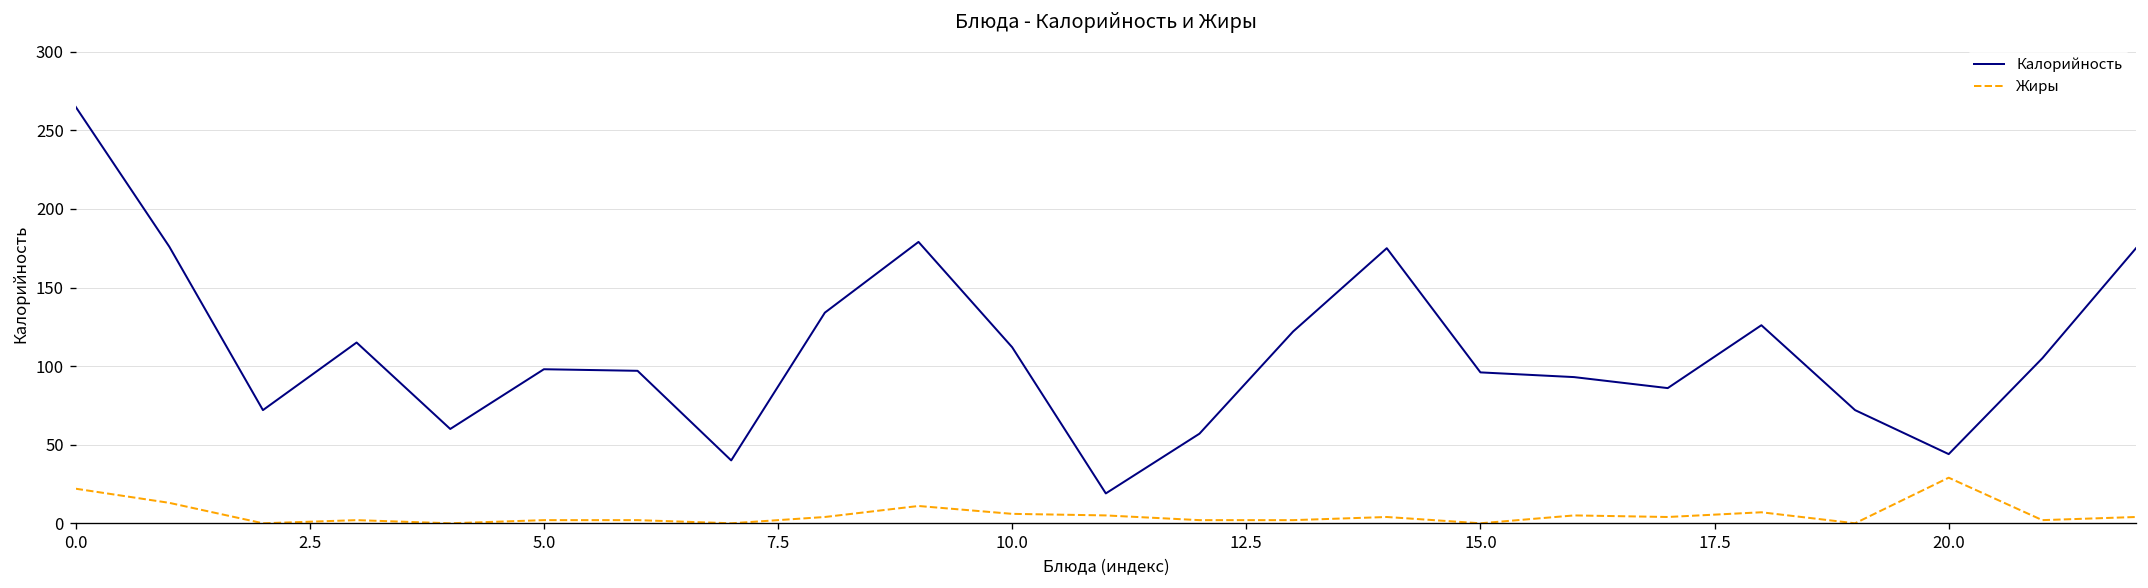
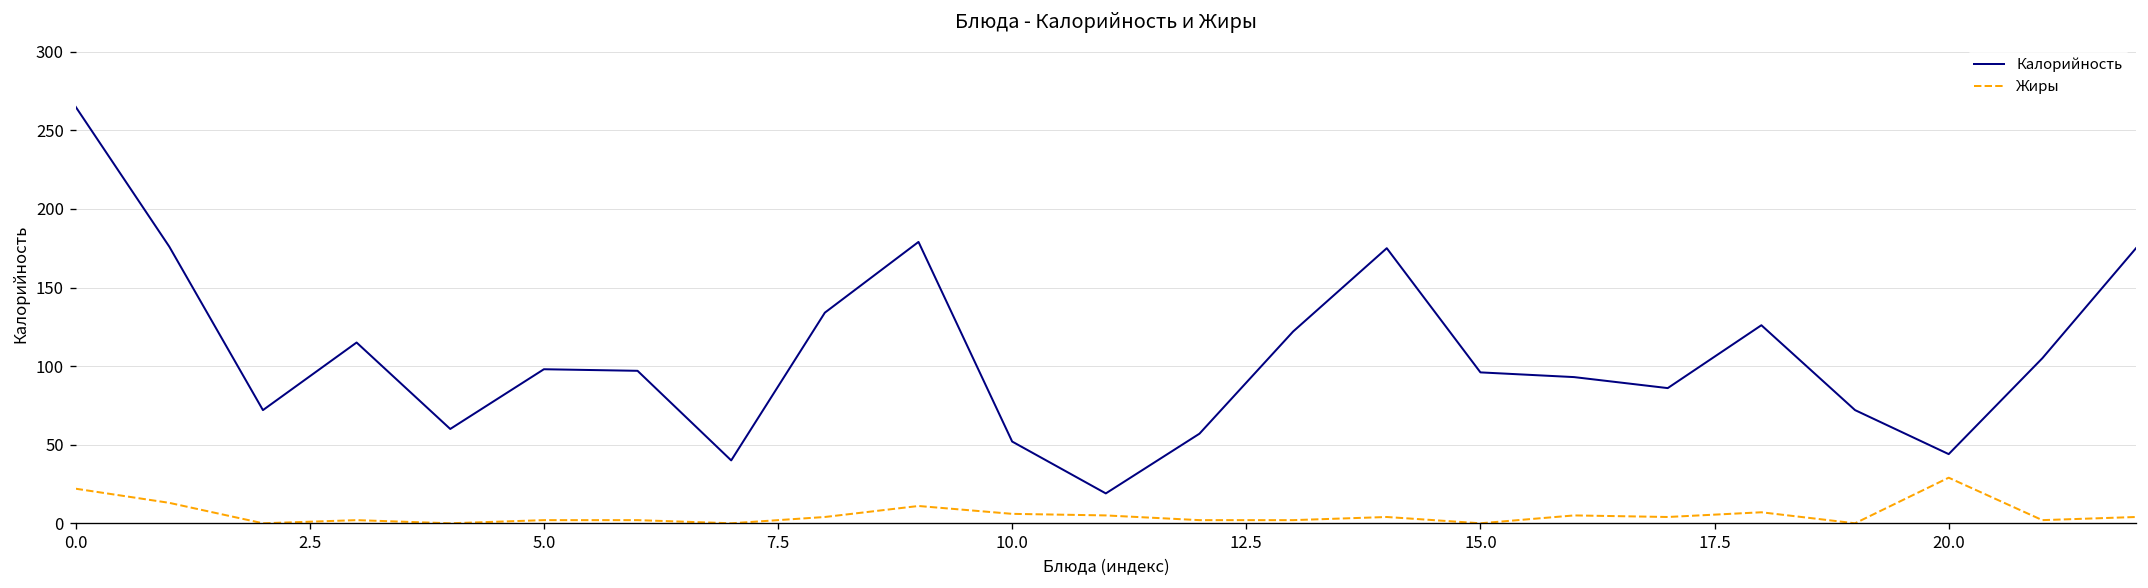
  {
    "Калорийность": {
      "0.0": 265,
      "5.0": 98,
-     "10.0": 112,
+     "10.0": 52,
      "15.0": 96,
      "20.0": 44
    },
    "Жиры": {
      "0.0": 22,
      "5.0": 2,
      "10.0": 6,
      "15.0": 0,
      "20.0": 29
    }
  }
